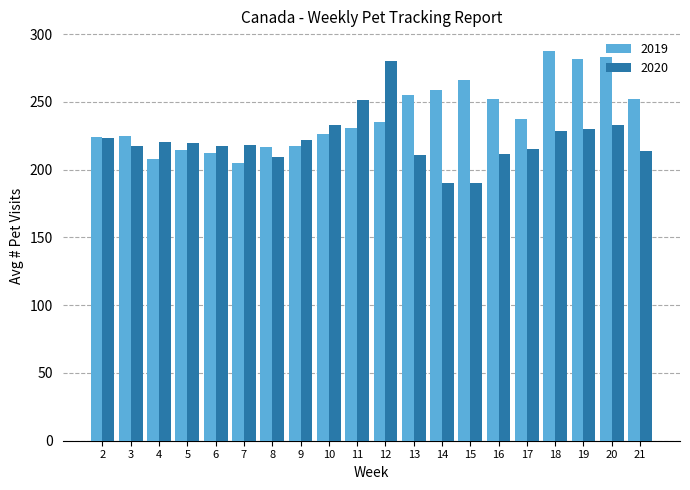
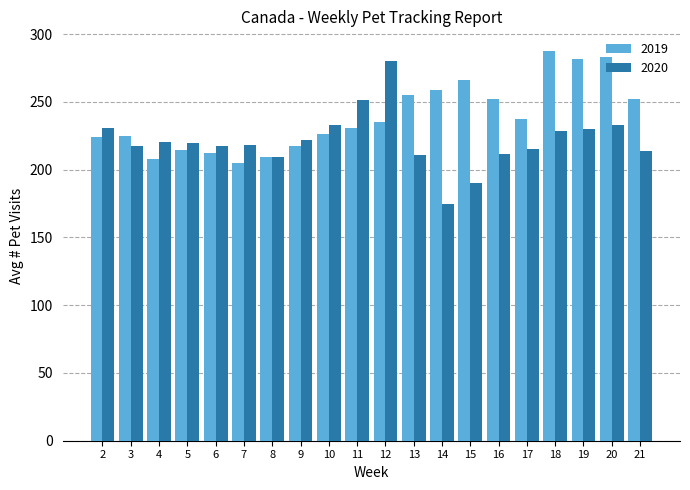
  {
    "2019": {
      "2": 224,
      "3": 225,
      "4": 208,
      "5": 214,
      "6": 212,
      "7": 205,
-     "8": 216,
+     "8": 209,
      "9": 218,
      "10": 226,
      "11": 231,
      "12": 235,
      "13": 255,
      "14": 259,
      "15": 266,
      "16": 252,
      "17": 238,
      "18": 288,
      "19": 281,
      "20": 283,
      "21": 252
    },
    "2020": {
-     "2": 223,
+     "2": 230,
      "3": 218,
      "4": 220,
      "5": 220,
      "6": 218,
      "7": 218,
      "8": 209,
      "9": 221,
      "10": 233,
      "11": 251,
      "12": 280,
      "13": 211,
-     "14": 190,
+     "14": 175,
      "15": 190,
      "16": 211,
      "17": 215,
      "18": 228,
      "19": 230,
      "20": 233,
      "21": 214
    }
  }
